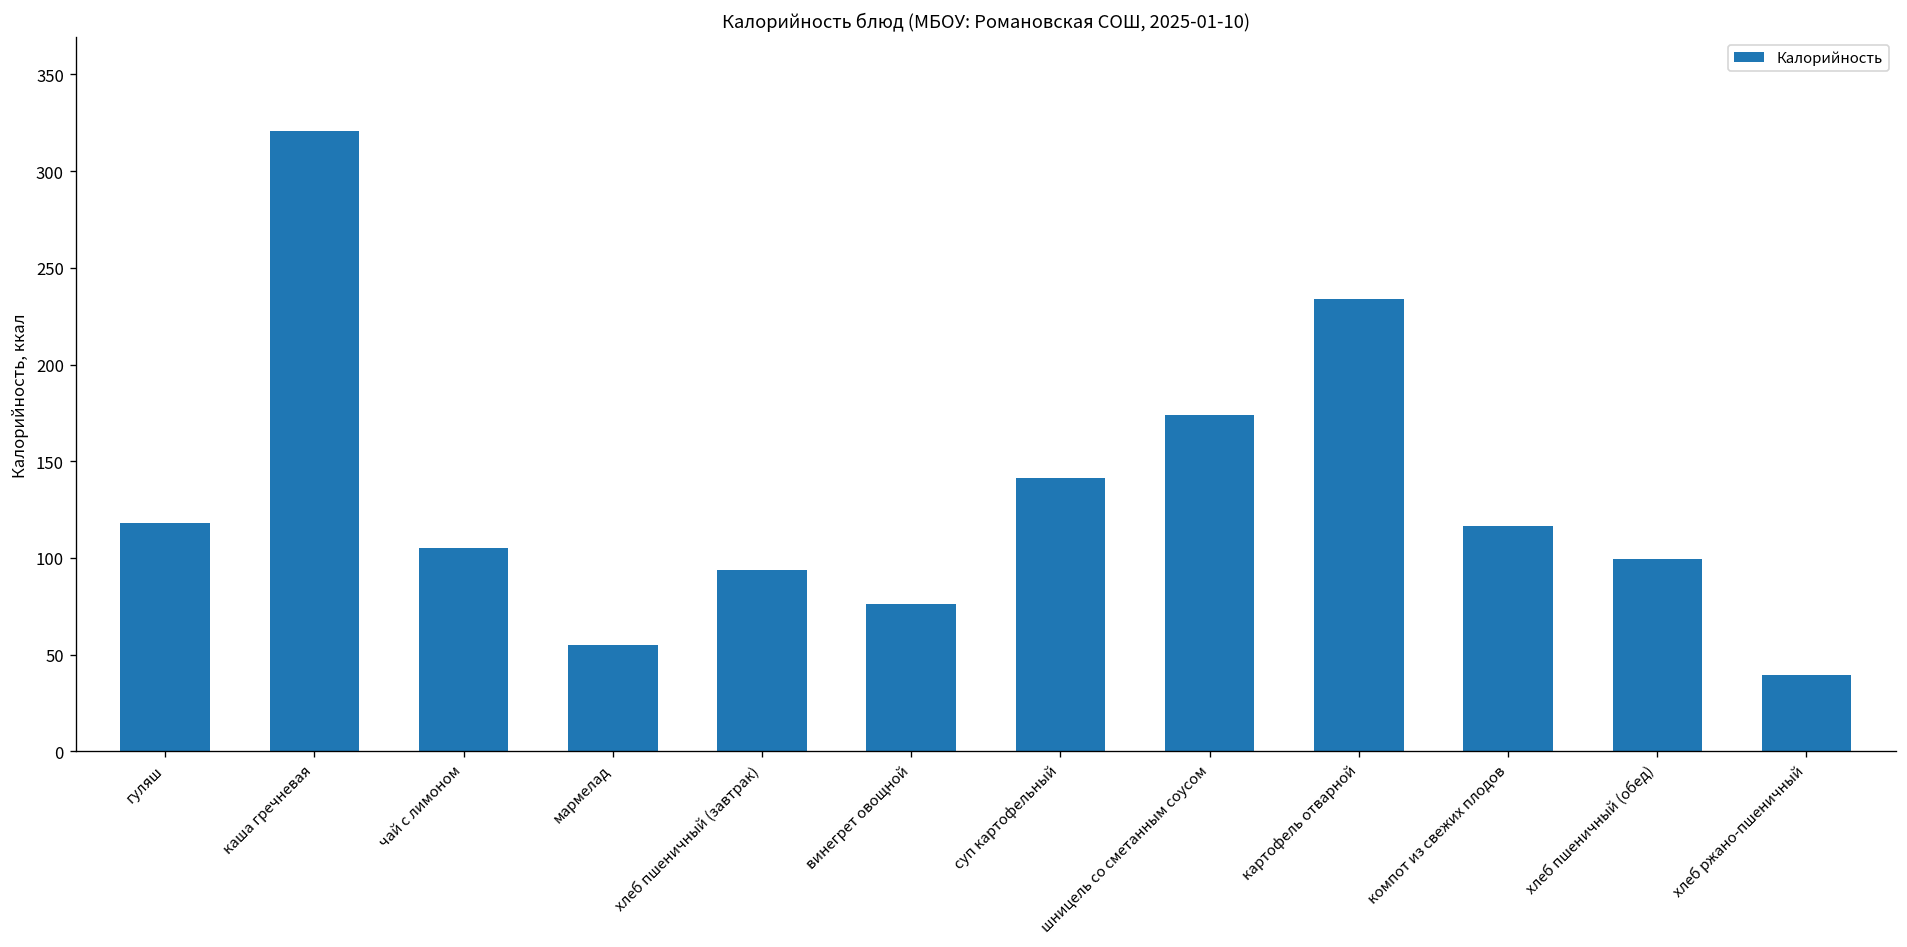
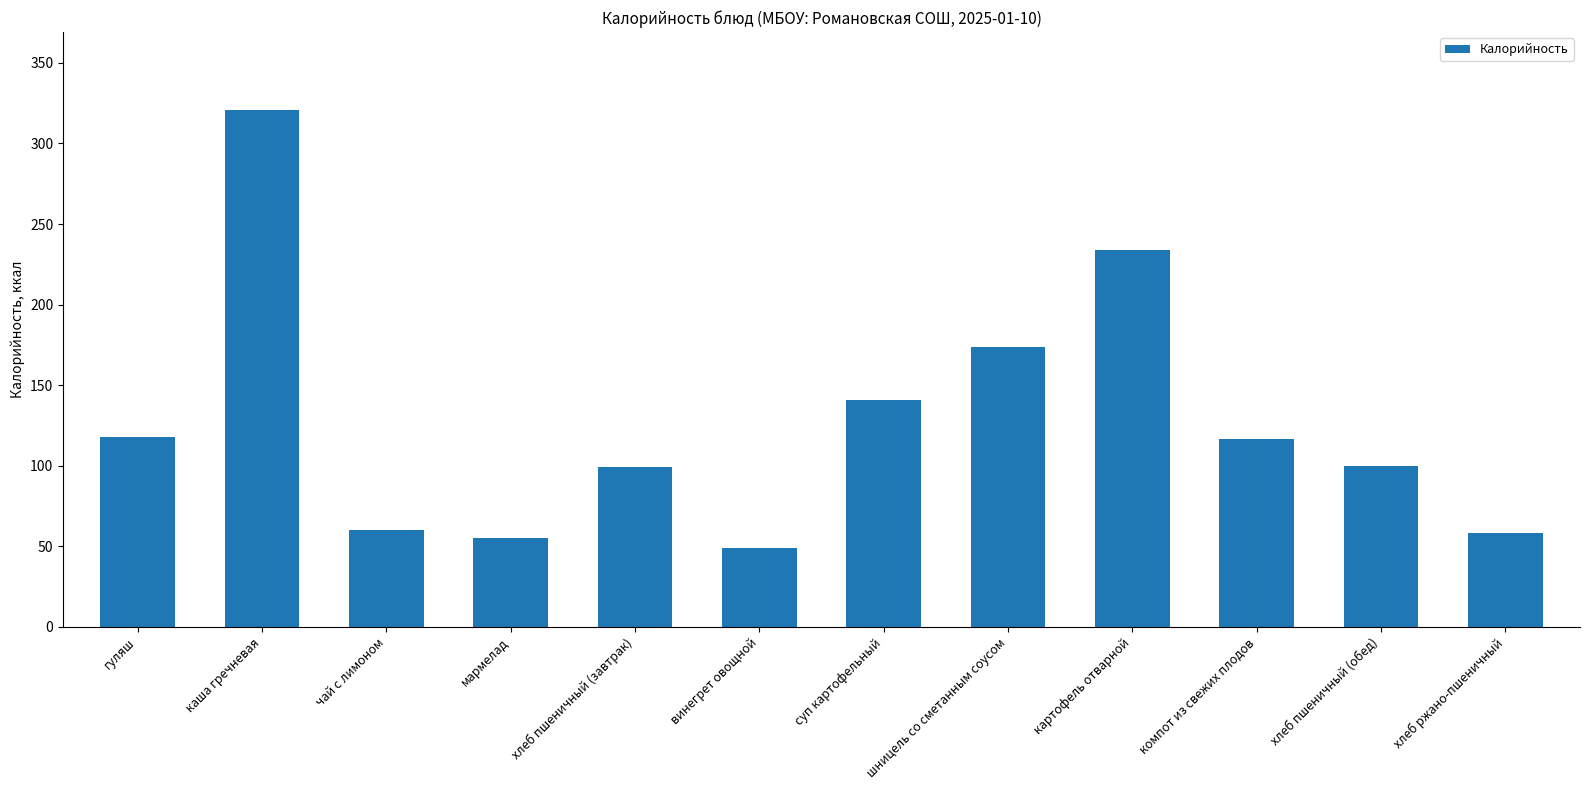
  {
    "гуляш": 118,
    "каша гречневая": 321,
-   "чай с лимоном": 105,
+   "чай с лимоном": 60,
    "мармелад": 55,
-   "хлеб пшеничный (завтрак)": 94,
-   "винегрет овощной": 76,
+   "хлеб пшеничный (завтрак)": 100,
+   "винегрет овощной": 49,
    "суп картофельный": 141,
    "шницель со сметанным соусом": 174,
    "картофель отварной": 234,
    "компот из свежих плодов": 117,
    "хлеб пшеничный (обед)": 100,
-   "хлеб ржано-пшеничный": 40
+   "хлеб ржано-пшеничный": 58
  }
